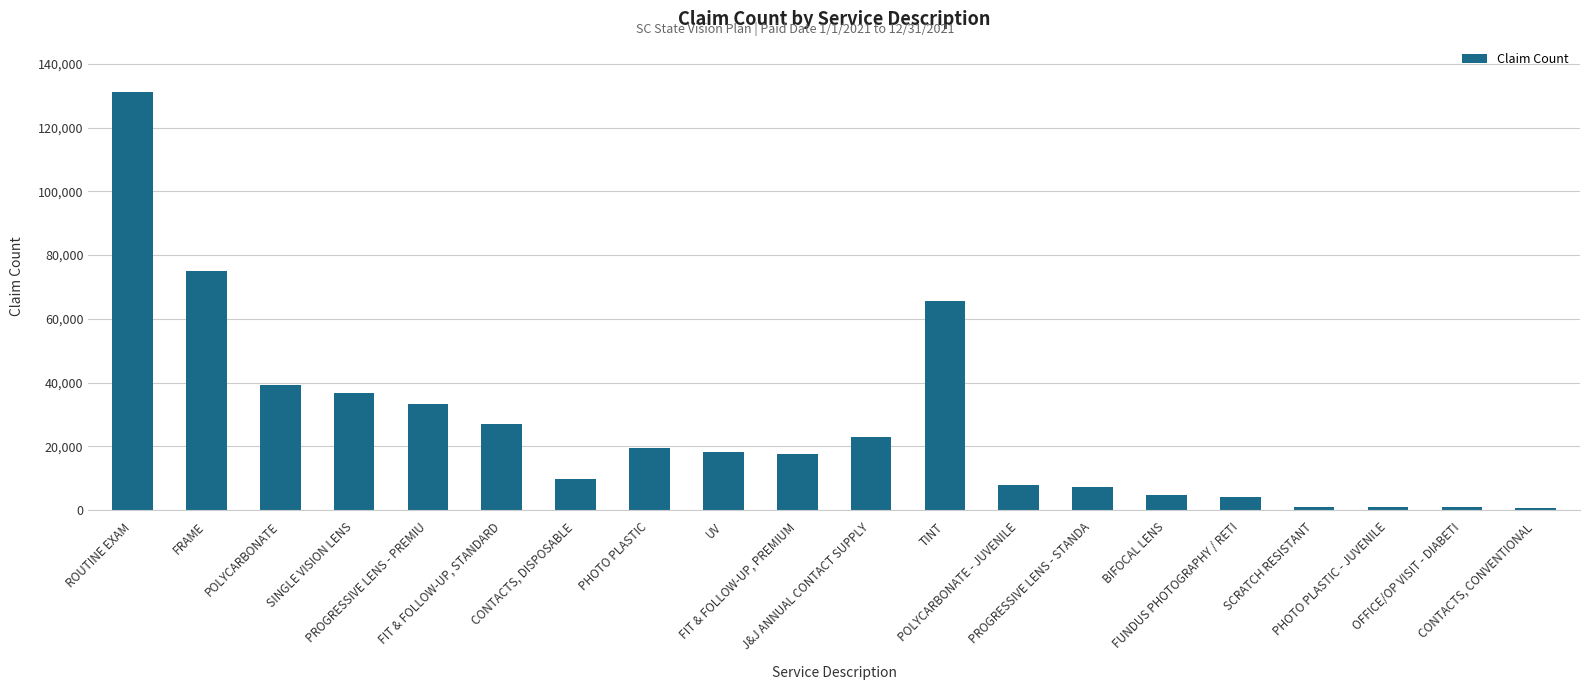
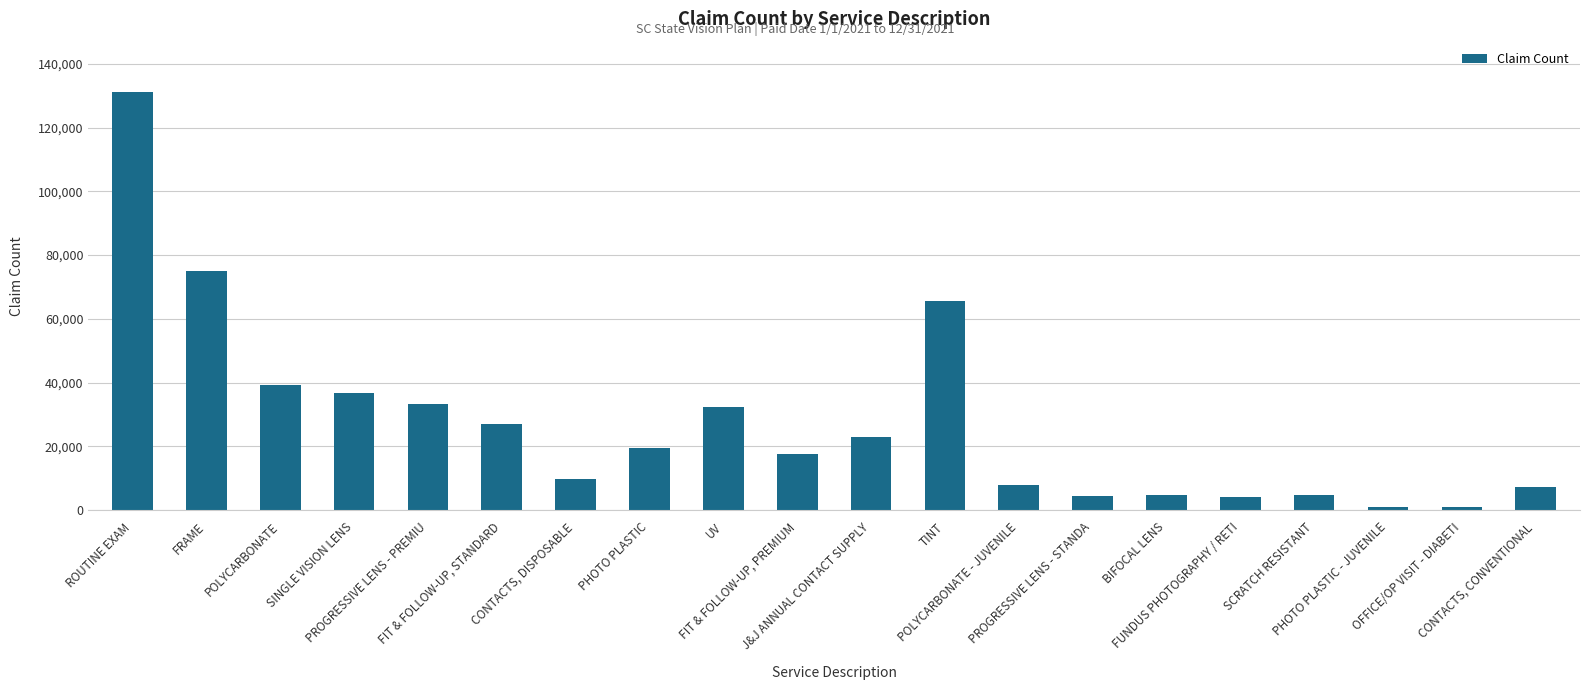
  {
    "ROUTINE EXAM": "131,000",
    "FRAME": "75,000",
    "POLYCARBONATE": "39,000",
    "SINGLE VISION LENS": "37,000",
    "PROGRESSIVE LENS - PREMIU": "33,000",
    "FIT & FOLLOW-UP, STANDARD": "27,000",
    "CONTACTS, DISPOSABLE": "10,000",
    "PHOTO PLASTIC": "19,000",
-   "UV": "18,000",
+   "UV": "32,000",
    "FIT & FOLLOW-UP, PREMIUM": "18,000",
    "J&J ANNUAL CONTACT SUPPLY": "23,000",
    "TINT": "65,000",
    "POLYCARBONATE - JUVENILE": "8,000",
-   "PROGRESSIVE LENS - STANDA": "7,000",
+   "PROGRESSIVE LENS - STANDA": "4,000",
    "BIFOCAL LENS": "5,000",
    "FUNDUS PHOTOGRAPHY / RETI": "4,000",
-   "SCRATCH RESISTANT": "1,000",
+   "SCRATCH RESISTANT": "5,000",
    "PHOTO PLASTIC - JUVENILE": "1,000",
    "OFFICE/OP VISIT - DIABETI": "1,000",
-   "CONTACTS, CONVENTIONAL": "1,000"
+   "CONTACTS, CONVENTIONAL": "7,000"
  }
